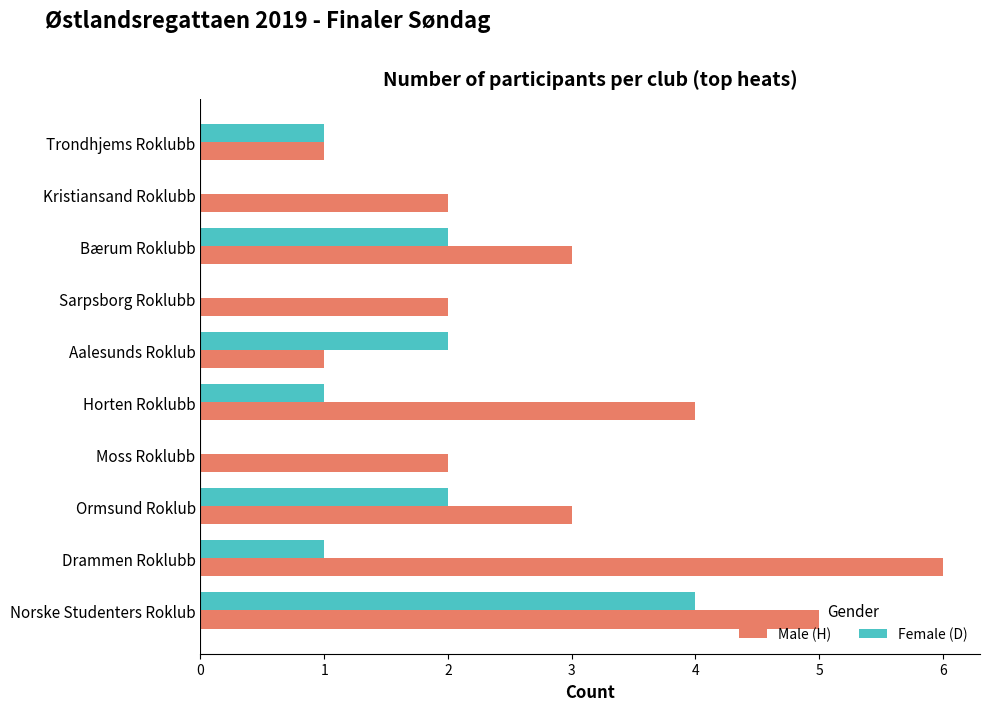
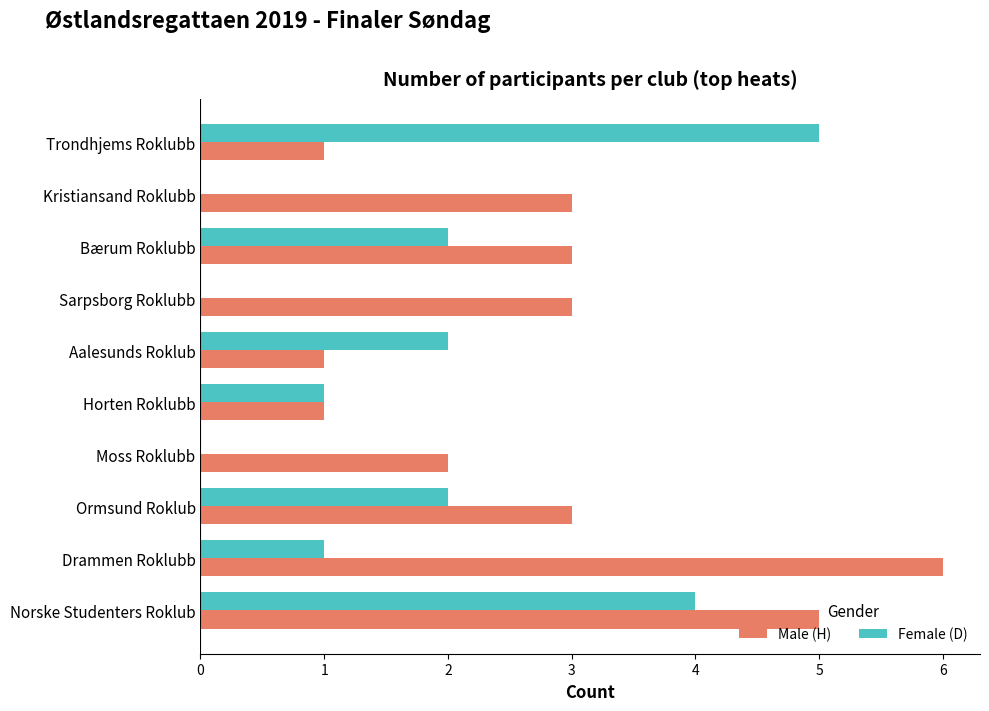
  {
    "Male (H)": {
      "Trondhjems Roklubb": 1,
-     "Kristiansand Roklubb": 2,
+     "Kristiansand Roklubb": 3,
      "Bærum Roklubb": 3,
-     "Sarpsborg Roklubb": 2,
+     "Sarpsborg Roklubb": 3,
      "Aalesunds Roklub": 1,
-     "Horten Roklubb": 4,
+     "Horten Roklubb": 1,
      "Moss Roklubb": 2,
      "Ormsund Roklub": 3,
      "Drammen Roklubb": 6,
      "Norske Studenters Roklub": 5
    },
    "Female (D)": {
-     "Trondhjems Roklubb": 1,
+     "Trondhjems Roklubb": 5,
      "Kristiansand Roklubb": 0,
      "Bærum Roklubb": 2,
      "Sarpsborg Roklubb": 0,
      "Aalesunds Roklub": 2,
      "Horten Roklubb": 1,
      "Moss Roklubb": 0,
      "Ormsund Roklub": 2,
      "Drammen Roklubb": 1,
      "Norske Studenters Roklub": 4
    }
  }
